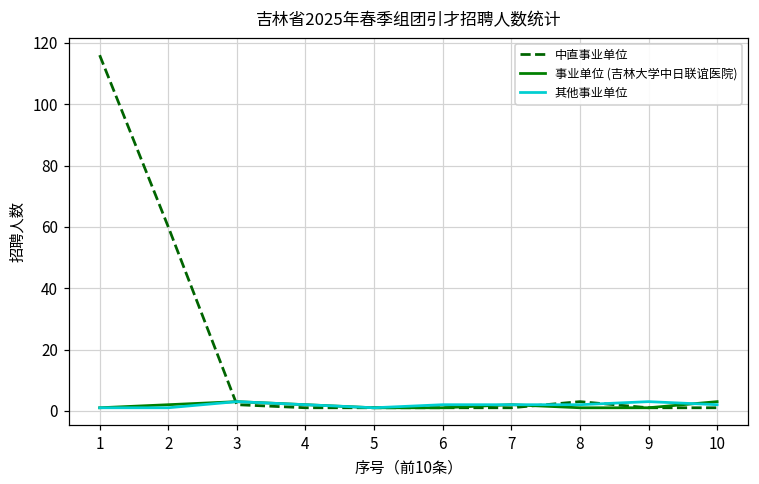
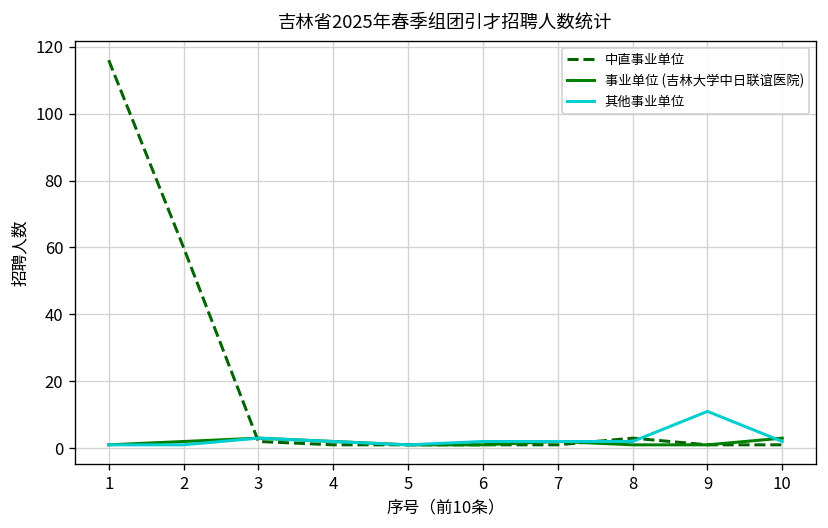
  {
    "其他事业单位": {
      "2": 1,
      "6": 2,
      "8": 2,
-     "9": 3,
+     "9": 11,
      "10": 2
    }
  }
